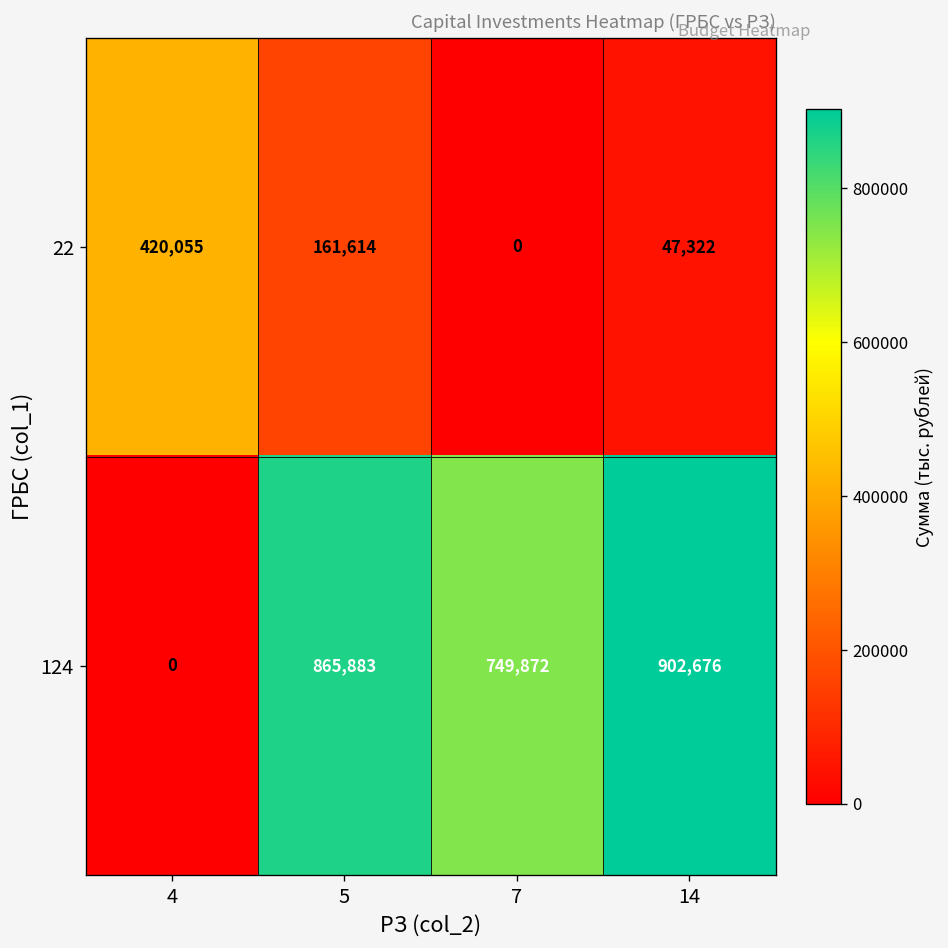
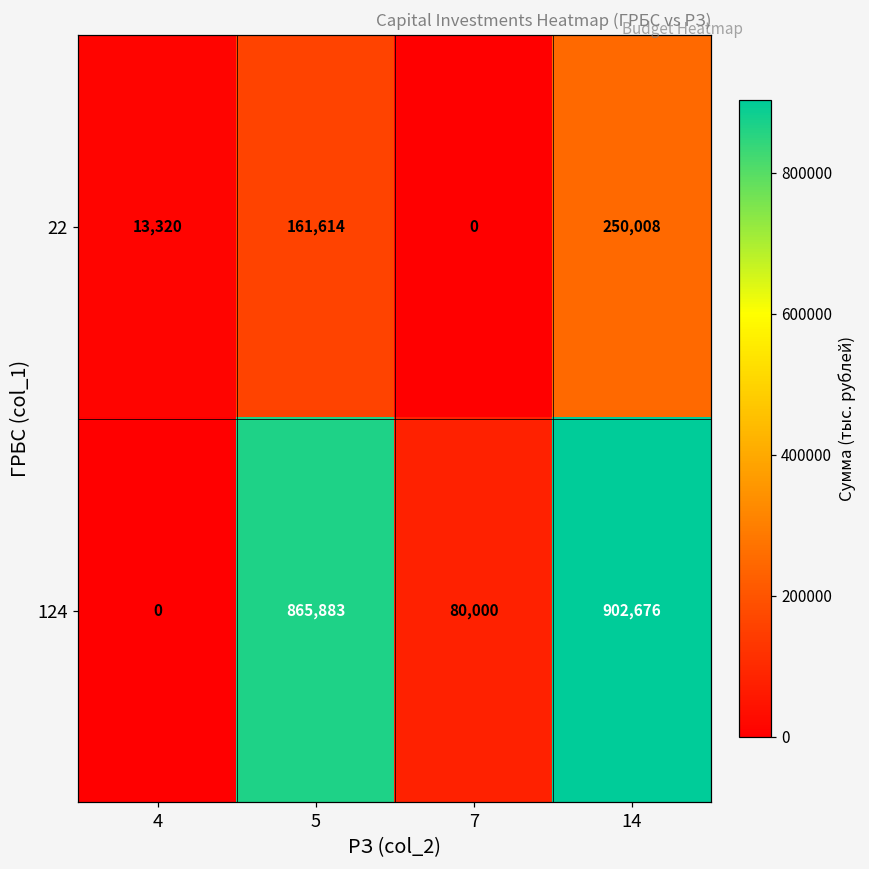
  {
    "22": {
-     "4": "420,055",
+     "4": "13,320",
      "5": "161,614",
      "7": "0",
-     "14": "47,322"
+     "14": "250,008"
    },
    "124": {
      "4": "0",
      "5": "865,883",
-     "7": "749,872",
+     "7": "80,000",
      "14": "902,676"
    }
  }
